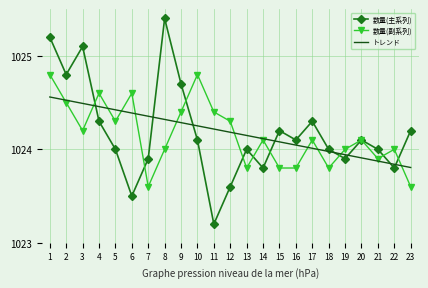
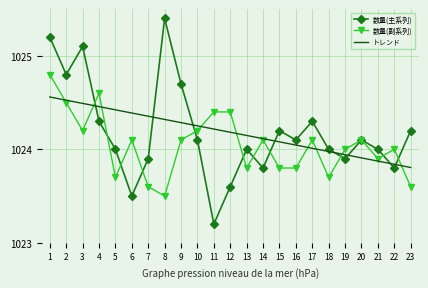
  {
    "数量(副系列)": {
      "1": 1024.8,
      "3": 1024.2,
      "4": 1024.6,
-     "5": 1024.3,
-     "6": 1024.6,
+     "5": 1023.7,
+     "6": 1024.1,
      "7": 1023.6,
-     "8": 1024.0,
-     "9": 1024.4,
-     "10": 1024.8,
+     "8": 1023.5,
+     "9": 1024.1,
+     "10": 1024.2,
      "11": 1024.4,
-     "12": 1024.3,
+     "12": 1024.4,
      "13": 1023.8,
      "15": 1023.8,
      "16": 1023.8,
      "17": 1024.1,
-     "18": 1023.8,
+     "18": 1023.7,
      "19": 1024.0,
      "22": 1024.0,
      "23": 1023.6
    }
  }
